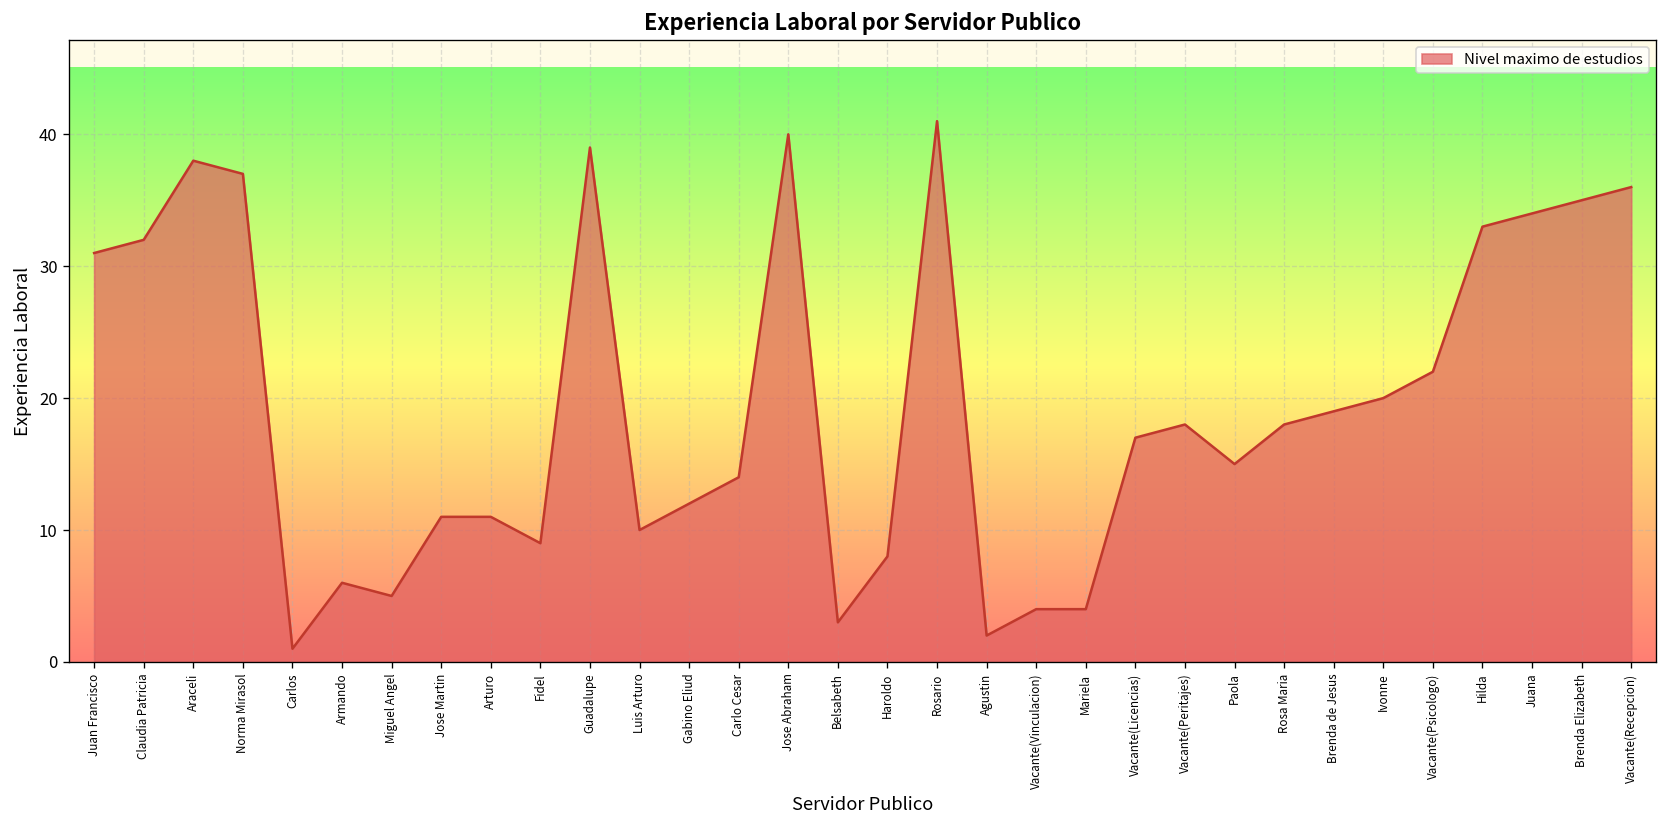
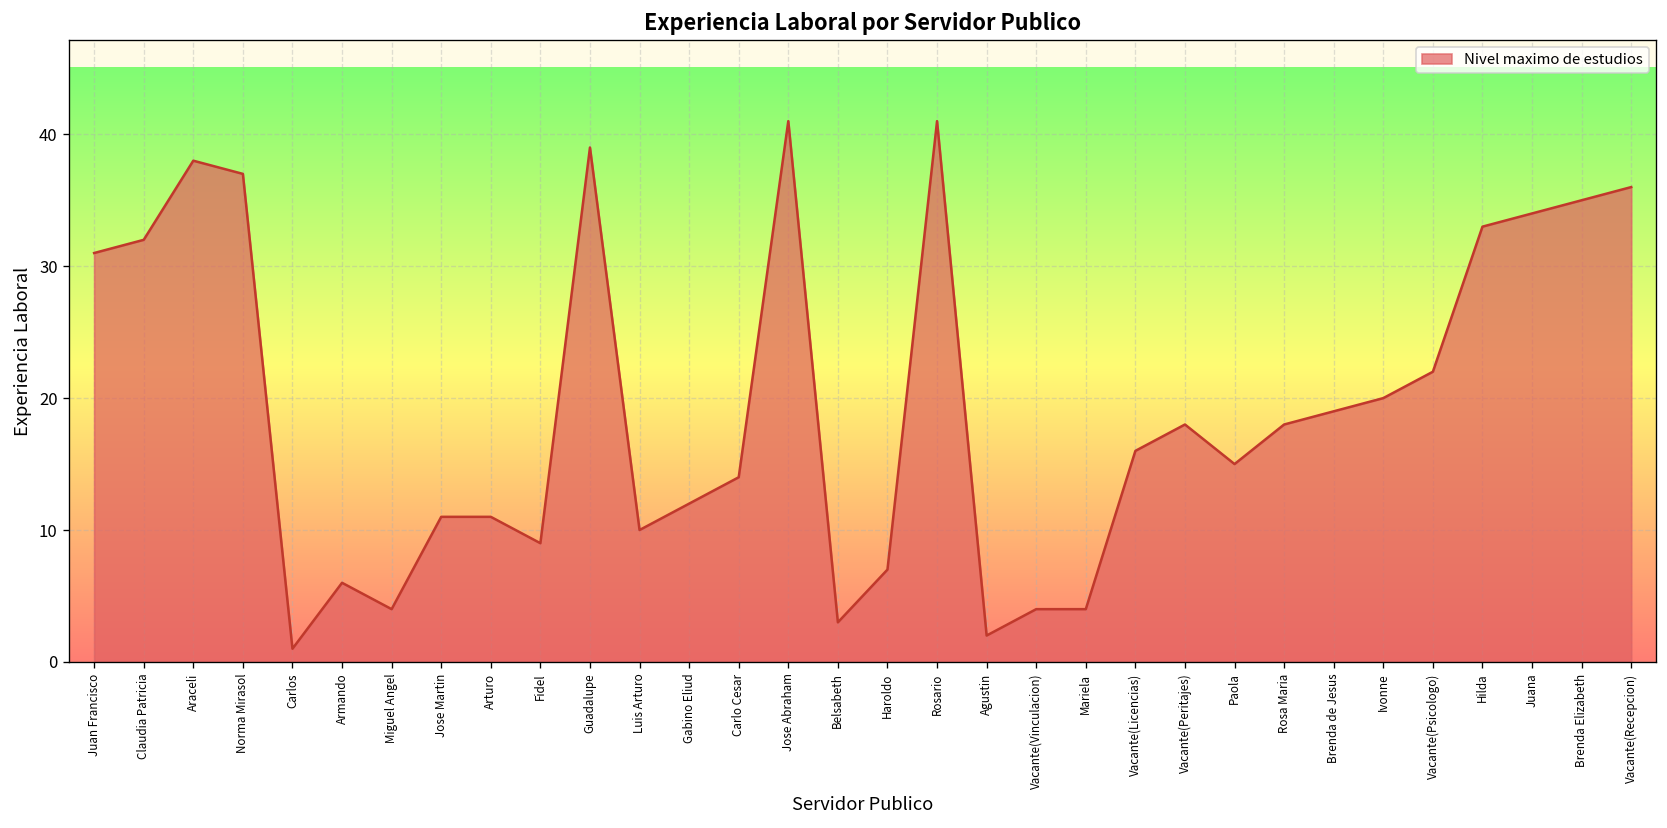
  {
    "Juan Francisco": 31,
    "Claudia Patricia": 32,
    "Araceli": 38,
    "Norma Mirasol": 37,
    "Carlos": 1,
    "Armando": 6,
-   "Miguel Angel": 5,
+   "Miguel Angel": 4,
    "Jose Martin": 11,
    "Arturo": 11,
    "Fidel": 9,
    "Guadalupe": 39,
    "Luis Arturo": 10,
    "Gabino Eliud": 12,
    "Carlo Cesar": 14,
-   "Jose Abraham": 40,
+   "Jose Abraham": 41,
    "Belsabeth": 3,
-   "Haroldo": 8,
+   "Haroldo": 7,
    "Rosario": 41,
    "Agustin": 2,
    "Vacante(Vinculacion)": 4,
    "Mariela": 4,
-   "Vacante(Licencias)": 17,
+   "Vacante(Licencias)": 16,
    "Vacante(Peritajes)": 18,
    "Paola": 15,
    "Rosa Maria": 18,
    "Brenda de Jesus": 19,
    "Ivonne": 20,
    "Vacante(Psicologo)": 22,
    "Hilda": 33,
    "Juana": 34,
    "Brenda Elizabeth": 35,
    "Vacante(Recepcion)": 36
  }
